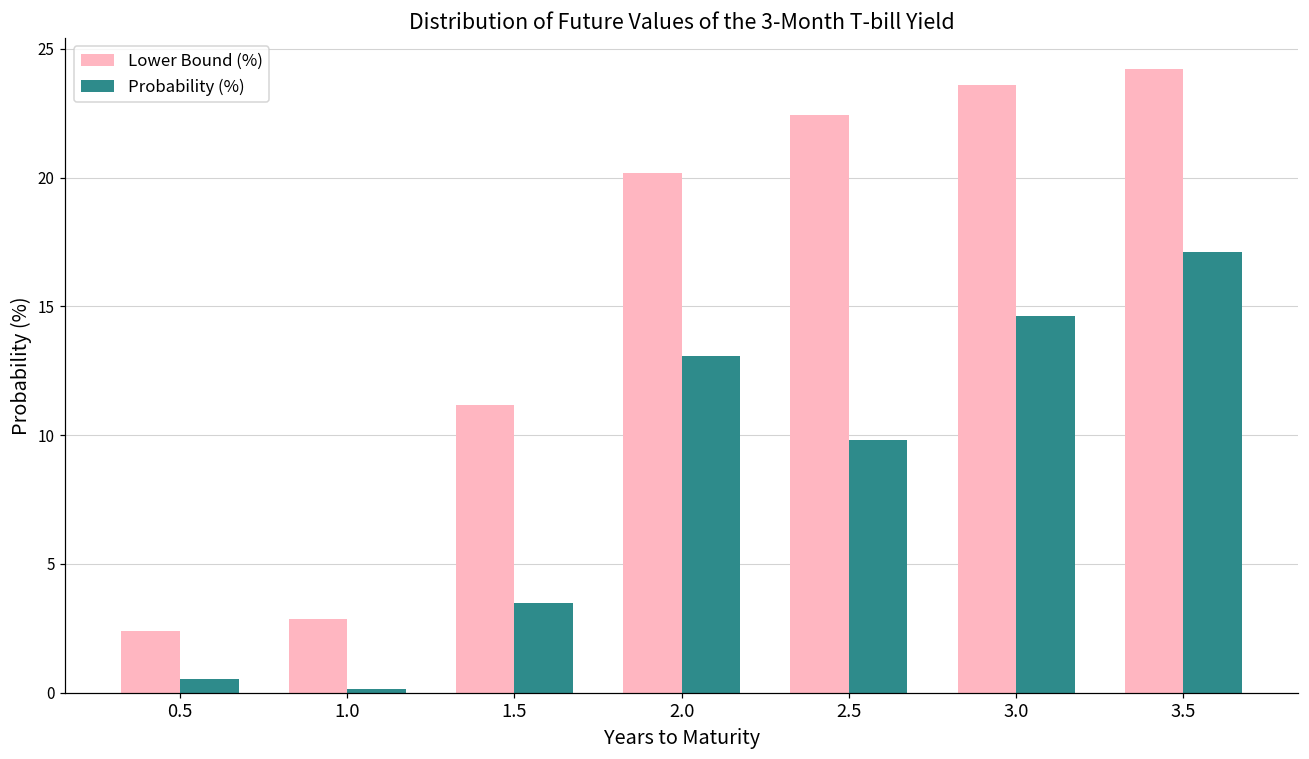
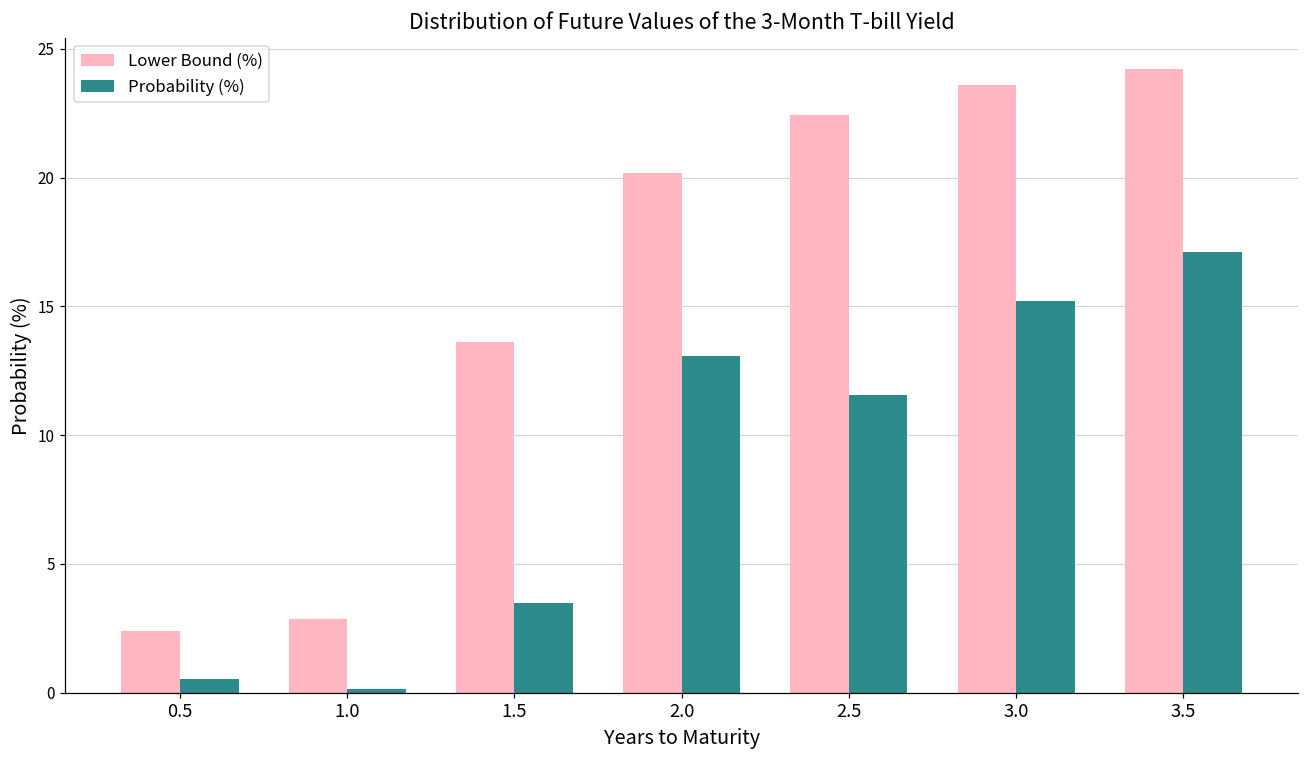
  {
    "Lower Bound (%)": {
      "0.5": 2.4,
      "1.0": 2.9,
-     "1.5": 11.2,
+     "1.5": 13.6,
      "2.0": 20.2,
      "2.5": 22.4,
      "3.0": 23.6,
      "3.5": 24.2
    },
    "Probability (%)": {
      "0.5": 0.5,
      "1.0": 0.1,
      "1.5": 3.5,
      "2.0": 13.1,
-     "2.5": 9.8,
-     "3.0": 14.6,
+     "2.5": 11.6,
+     "3.0": 15.2,
      "3.5": 17.1
    }
  }
